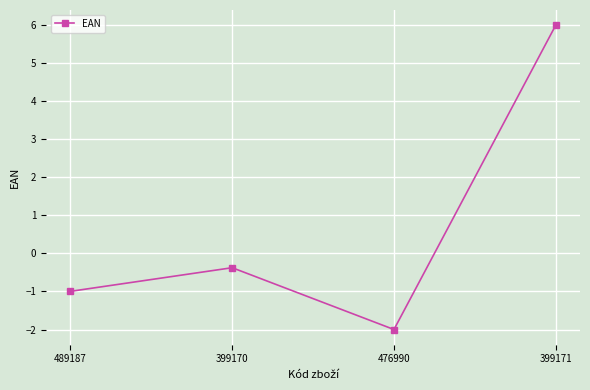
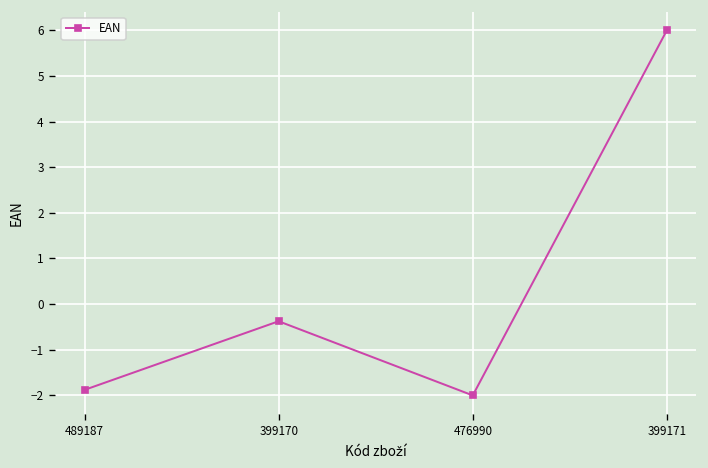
  {
-   "489187": -1.0,
+   "489187": -1.9,
    "399170": -0.4,
    "476990": -2.0,
    "399171": 6.0
  }
